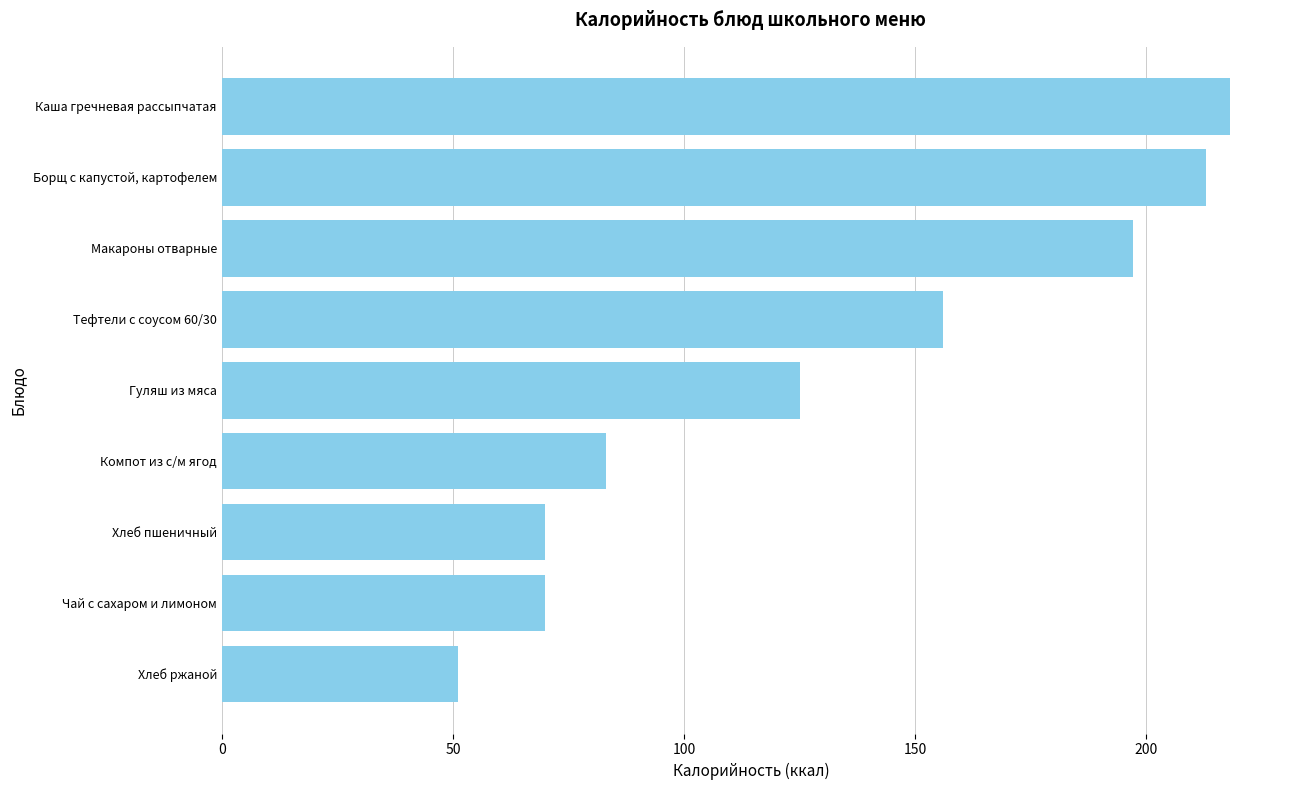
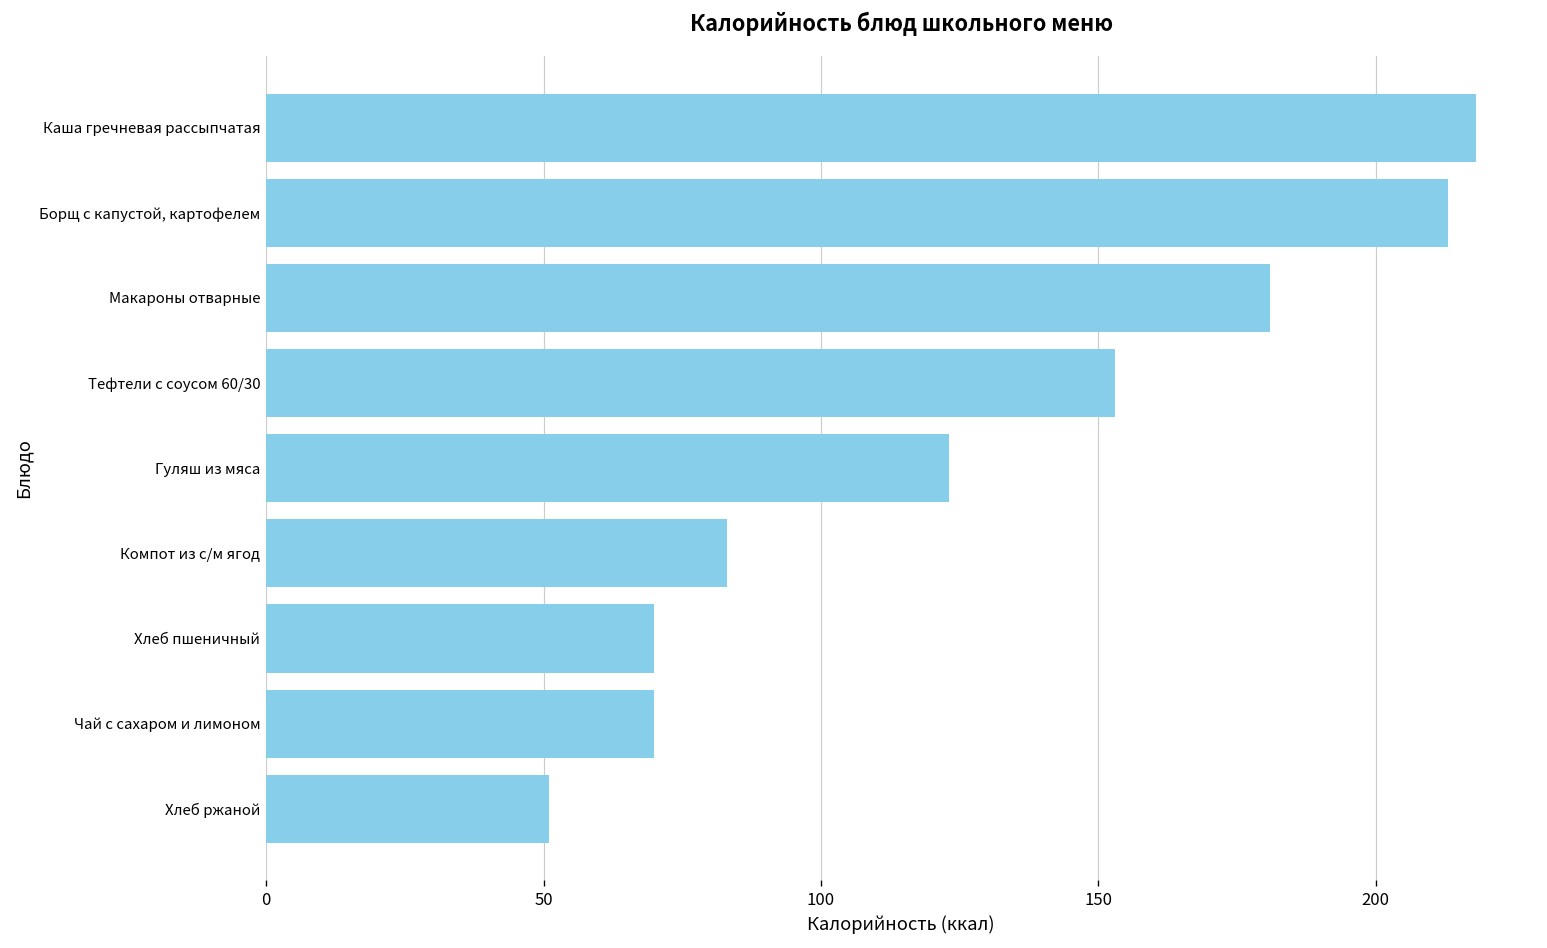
  {
    "Каша гречневая рассыпчатая": 218,
    "Борщ с капустой, картофелем": 213,
-   "Макароны отварные": 197,
-   "Тефтели с соусом 60/30": 156,
-   "Гуляш из мяса": 125,
+   "Макароны отварные": 181,
+   "Тефтели с соусом 60/30": 153,
+   "Гуляш из мяса": 123,
    "Компот из с/м ягод": 83,
    "Хлеб пшеничный": 70,
    "Чай с сахаром и лимоном": 70,
    "Хлеб ржаной": 51
  }
